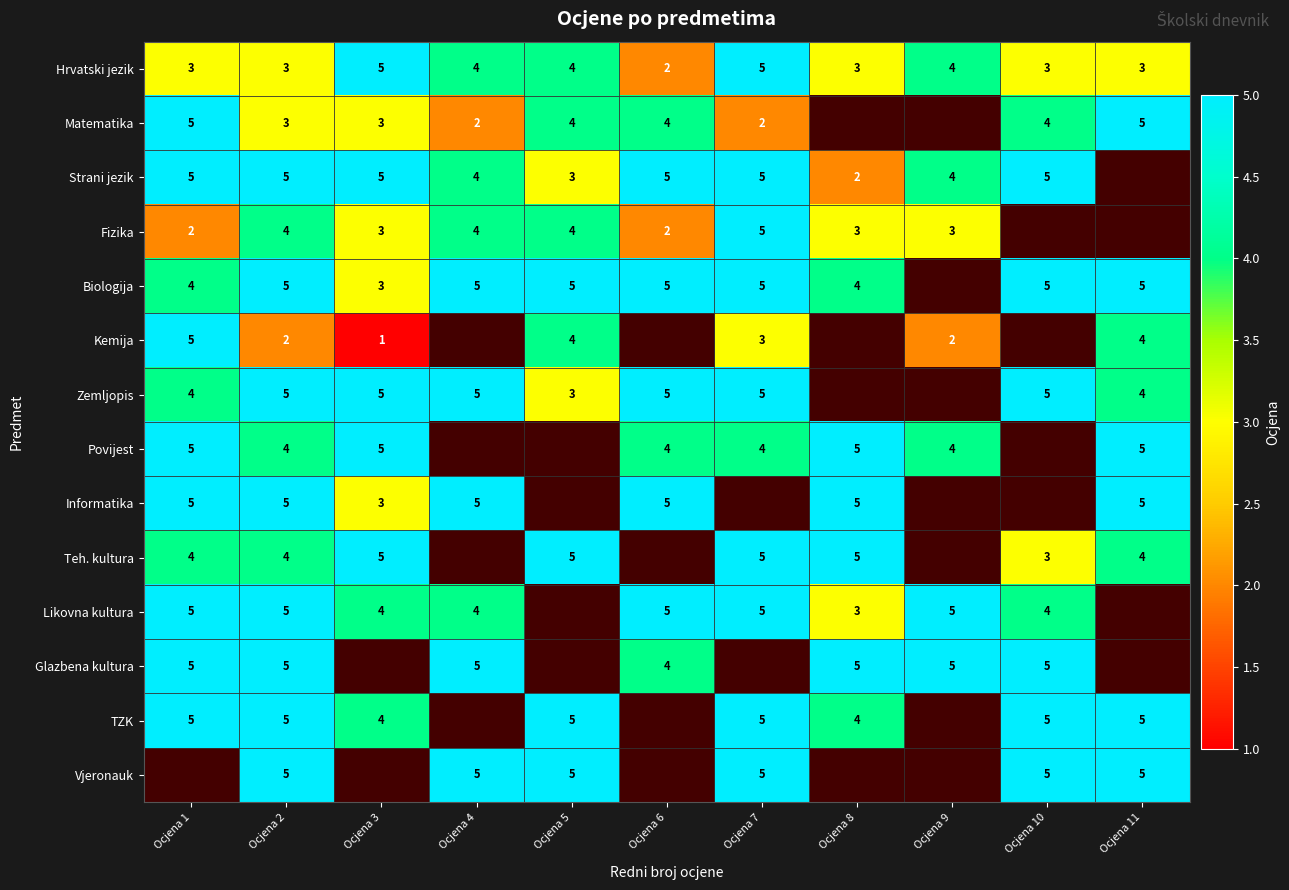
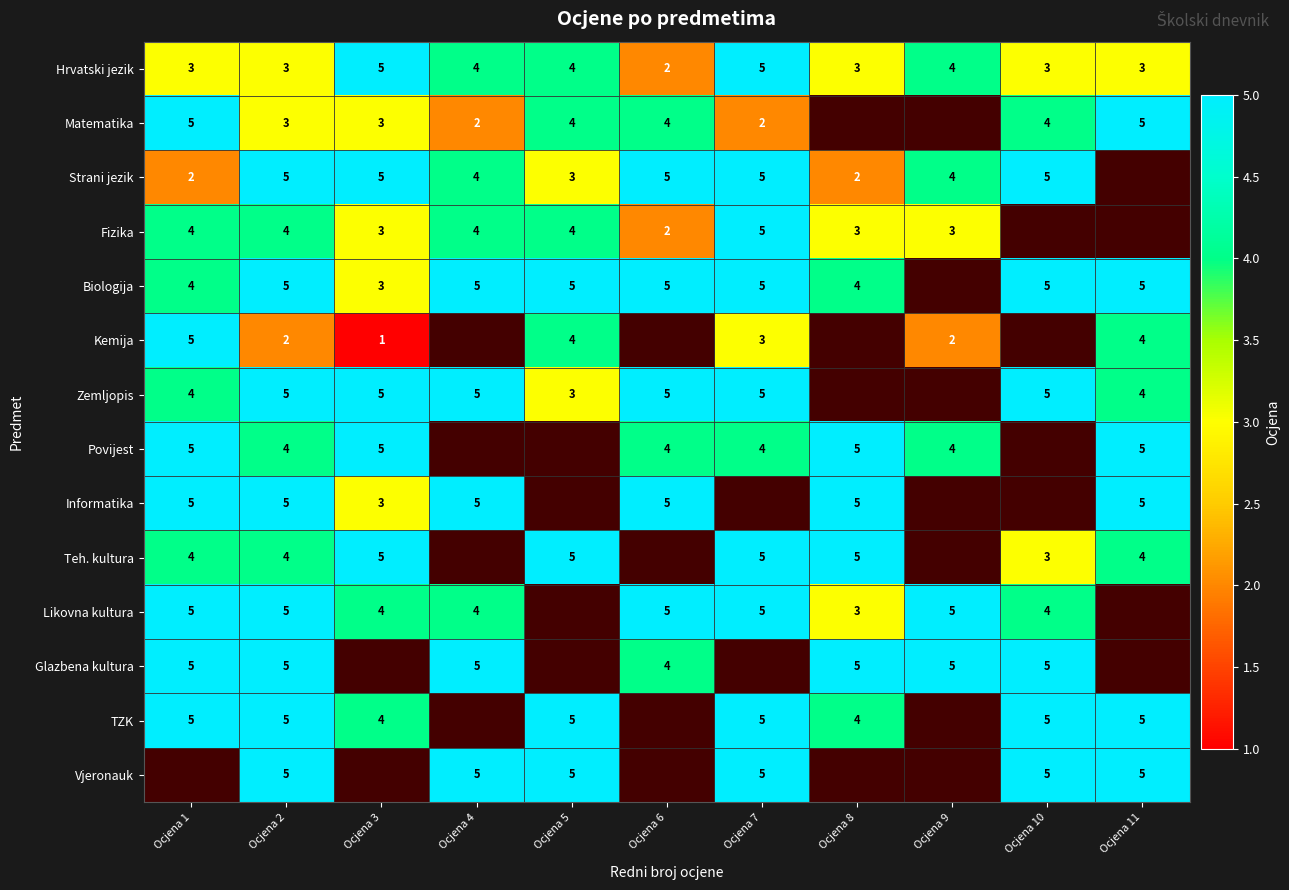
  {
    "Hrvatski jezik": {
      "Ocjena 1": 3,
      "Ocjena 2": 3,
      "Ocjena 3": 5,
      "Ocjena 4": 4,
      "Ocjena 5": 4,
      "Ocjena 6": 2,
      "Ocjena 7": 5,
      "Ocjena 8": 3,
      "Ocjena 9": 4,
      "Ocjena 10": 3,
      "Ocjena 11": 3
    },
    "Matematika": {
      "Ocjena 1": 5,
      "Ocjena 2": 3,
      "Ocjena 3": 3,
      "Ocjena 4": 2,
      "Ocjena 5": 4,
      "Ocjena 6": 4,
      "Ocjena 7": 2,
      "Ocjena 10": 4,
      "Ocjena 11": 5
    },
    "Strani jezik": {
-     "Ocjena 1": 5,
+     "Ocjena 1": 2,
      "Ocjena 2": 5,
      "Ocjena 3": 5,
      "Ocjena 4": 4,
      "Ocjena 5": 3,
      "Ocjena 6": 5,
      "Ocjena 7": 5,
      "Ocjena 8": 2,
      "Ocjena 9": 4,
      "Ocjena 10": 5
    },
    "Fizika": {
-     "Ocjena 1": 2,
+     "Ocjena 1": 4,
      "Ocjena 2": 4,
      "Ocjena 3": 3,
      "Ocjena 4": 4,
      "Ocjena 5": 4,
      "Ocjena 6": 2,
      "Ocjena 7": 5,
      "Ocjena 8": 3,
      "Ocjena 9": 3
    },
    "Biologija": {
      "Ocjena 1": 4,
      "Ocjena 2": 5,
      "Ocjena 3": 3,
      "Ocjena 4": 5,
      "Ocjena 5": 5,
      "Ocjena 6": 5,
      "Ocjena 7": 5,
      "Ocjena 8": 4,
      "Ocjena 10": 5,
      "Ocjena 11": 5
    },
    "Kemija": {
      "Ocjena 1": 5,
      "Ocjena 2": 2,
      "Ocjena 3": 1,
      "Ocjena 5": 4,
      "Ocjena 7": 3,
      "Ocjena 9": 2,
      "Ocjena 11": 4
    },
    "Zemljopis": {
      "Ocjena 1": 4,
      "Ocjena 2": 5,
      "Ocjena 3": 5,
      "Ocjena 4": 5,
      "Ocjena 5": 3,
      "Ocjena 6": 5,
      "Ocjena 7": 5,
      "Ocjena 10": 5,
      "Ocjena 11": 4
    },
    "Povijest": {
      "Ocjena 1": 5,
      "Ocjena 2": 4,
      "Ocjena 3": 5,
      "Ocjena 6": 4,
      "Ocjena 7": 4,
      "Ocjena 8": 5,
      "Ocjena 9": 4,
      "Ocjena 11": 5
    },
    "Informatika": {
      "Ocjena 1": 5,
      "Ocjena 2": 5,
      "Ocjena 3": 3,
      "Ocjena 4": 5,
      "Ocjena 6": 5,
      "Ocjena 8": 5,
      "Ocjena 11": 5
    },
    "Teh. kultura": {
      "Ocjena 1": 4,
      "Ocjena 2": 4,
      "Ocjena 3": 5,
      "Ocjena 5": 5,
      "Ocjena 7": 5,
      "Ocjena 8": 5,
      "Ocjena 10": 3,
      "Ocjena 11": 4
    },
    "Likovna kultura": {
      "Ocjena 1": 5,
      "Ocjena 2": 5,
      "Ocjena 3": 4,
      "Ocjena 4": 4,
      "Ocjena 6": 5,
      "Ocjena 7": 5,
      "Ocjena 8": 3,
      "Ocjena 9": 5,
      "Ocjena 10": 4
    },
    "Glazbena kultura": {
      "Ocjena 1": 5,
      "Ocjena 2": 5,
      "Ocjena 4": 5,
      "Ocjena 6": 4,
      "Ocjena 8": 5,
      "Ocjena 9": 5,
      "Ocjena 10": 5
    },
    "TZK": {
      "Ocjena 1": 5,
      "Ocjena 2": 5,
      "Ocjena 3": 4,
      "Ocjena 5": 5,
      "Ocjena 7": 5,
      "Ocjena 8": 4,
      "Ocjena 10": 5,
      "Ocjena 11": 5
    },
    "Vjeronauk": {
      "Ocjena 2": 5,
      "Ocjena 4": 5,
      "Ocjena 5": 5,
      "Ocjena 7": 5,
      "Ocjena 10": 5,
      "Ocjena 11": 5
    }
  }
